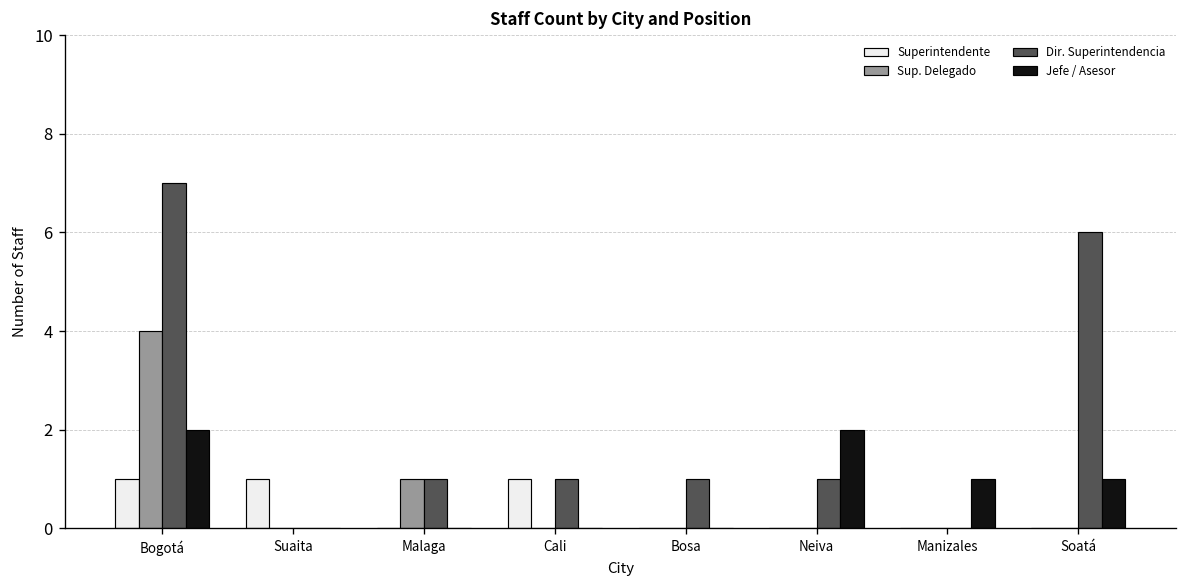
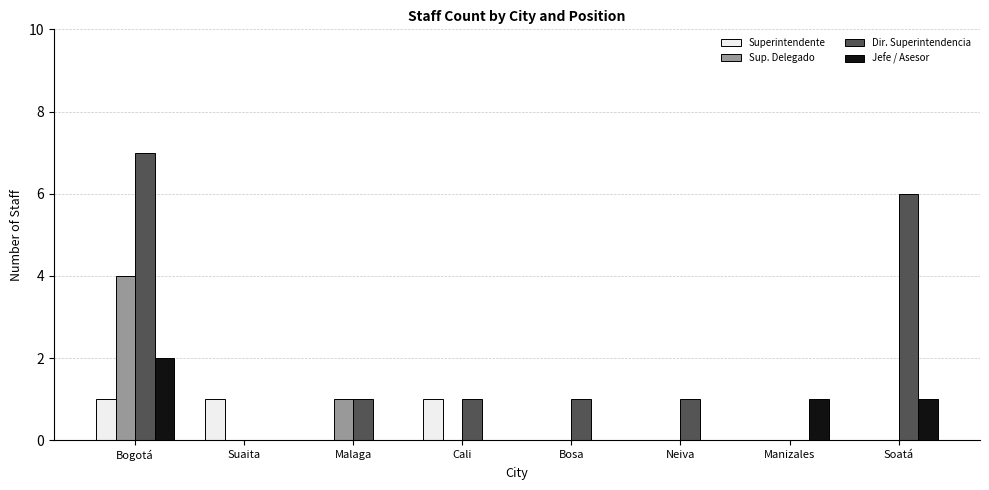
  {
    "Superintendente": {
      "Bogotá": 1,
      "Suaita": 1,
      "Malaga": 0,
      "Cali": 1,
      "Bosa": 0,
      "Neiva": 0,
      "Manizales": 0,
      "Soatá": 0
    },
    "Sup. Delegado": {
      "Bogotá": 4,
      "Suaita": 0,
      "Malaga": 1,
      "Cali": 0,
      "Bosa": 0,
      "Neiva": 0,
      "Manizales": 0,
      "Soatá": 0
    },
    "Dir. Superintendencia": {
      "Bogotá": 7,
      "Suaita": 0,
      "Malaga": 1,
      "Cali": 1,
      "Bosa": 1,
      "Neiva": 1,
      "Manizales": 0,
      "Soatá": 6
    },
    "Jefe / Asesor": {
      "Bogotá": 2,
      "Suaita": 0,
      "Malaga": 0,
      "Cali": 0,
      "Bosa": 0,
-     "Neiva": 2,
+     "Neiva": 0,
      "Manizales": 1,
      "Soatá": 1
    }
  }
